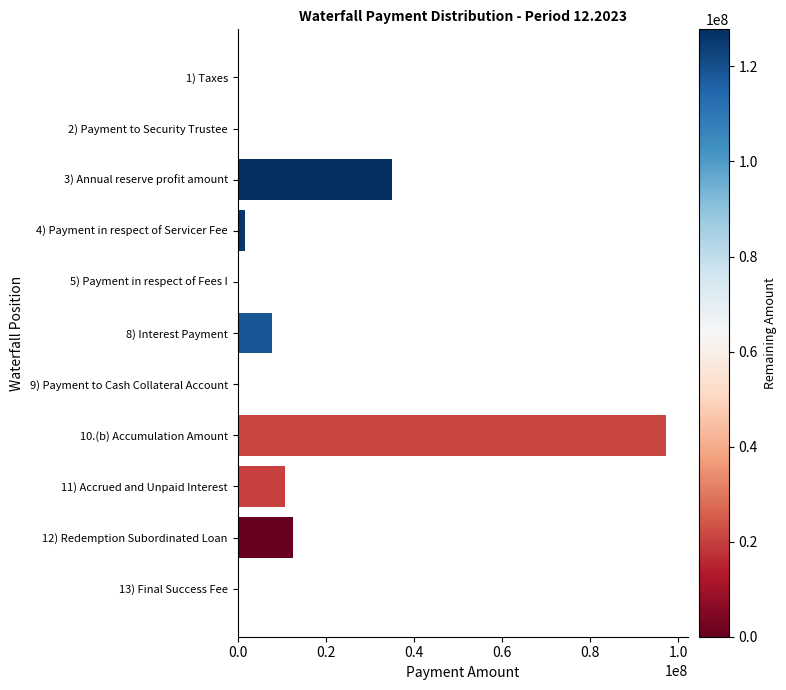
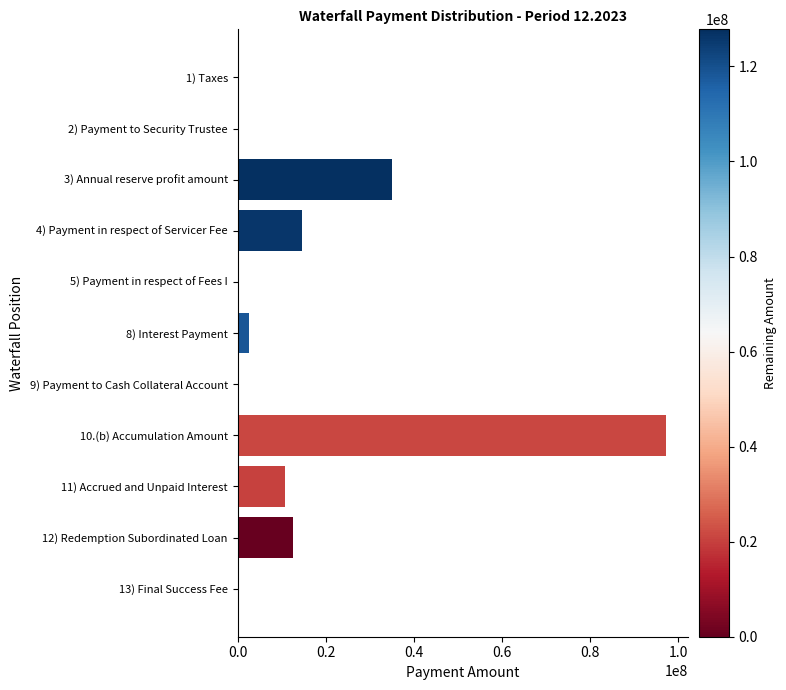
  {
    "1) Taxes": 0,
    "2) Payment to Security Trustee": 0,
    "3) Annual reserve profit amount": 35000000,
-   "4) Payment in respect of Servicer Fee": 2000000,
-   "8) Interest Payment": 8000000,
+   "4) Payment in respect of Servicer Fee": 15000000,
+   "8) Interest Payment": 3000000,
    "9) Payment to Cash Collateral Account": 0,
    "10.(b) Accumulation Amount": 97000000,
    "11) Accrued and Unpaid Interest": 11000000,
    "12) Redemption Subordinated Loan": 13000000,
    "13) Final Success Fee": 0
  }
